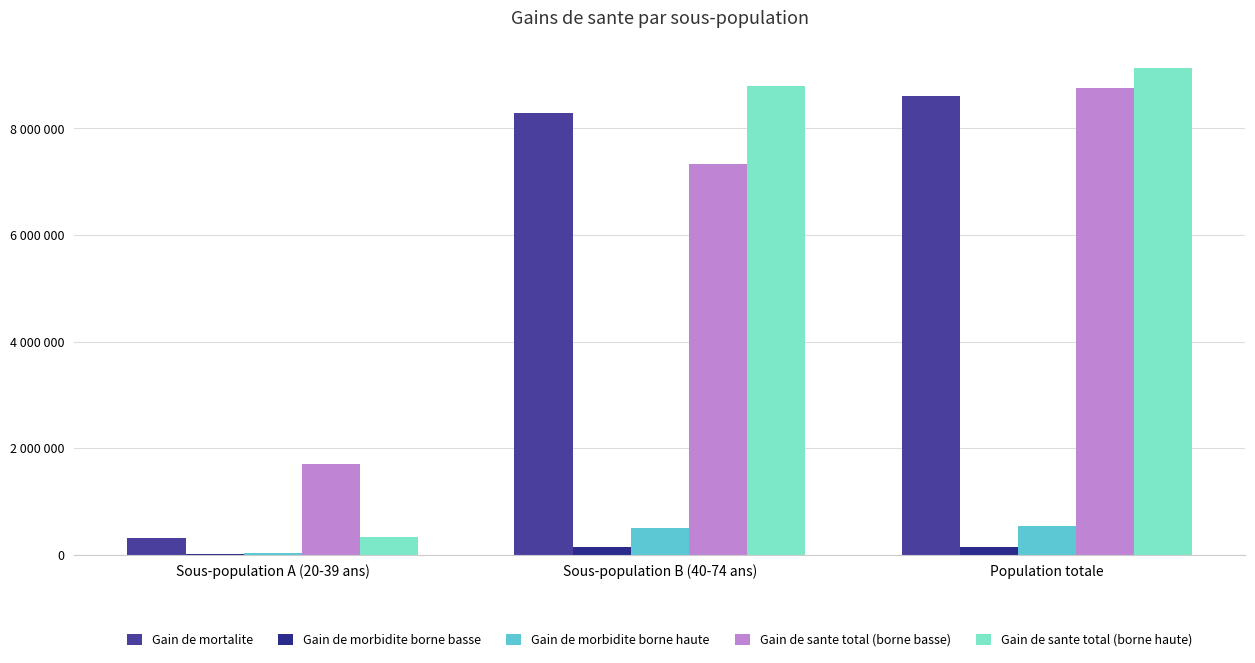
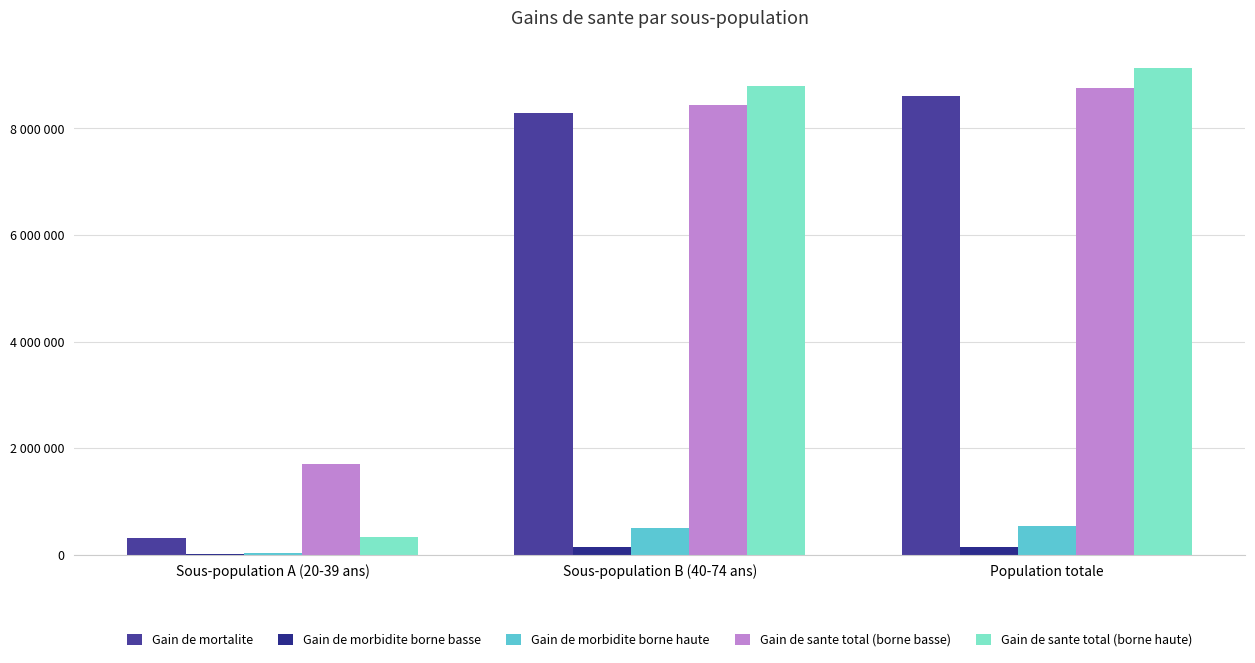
  {
    "Gain de sante total (borne basse)": {
      "Sous-population A (20-39 ans)": 1700000,
-     "Sous-population B (40-74 ans)": 7300000,
+     "Sous-population B (40-74 ans)": 8400000,
      "Population totale": 8800000
    }
  }
